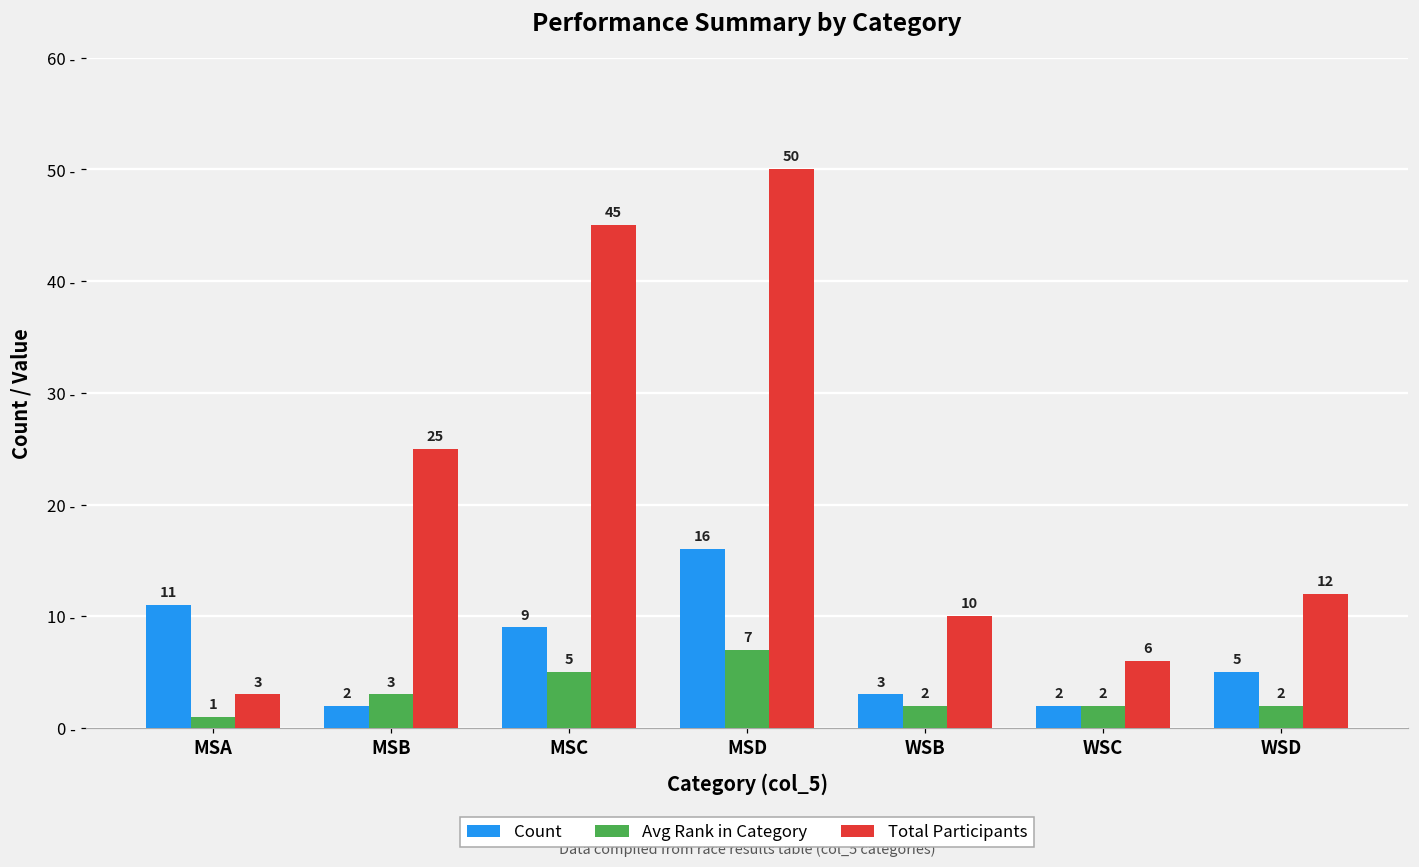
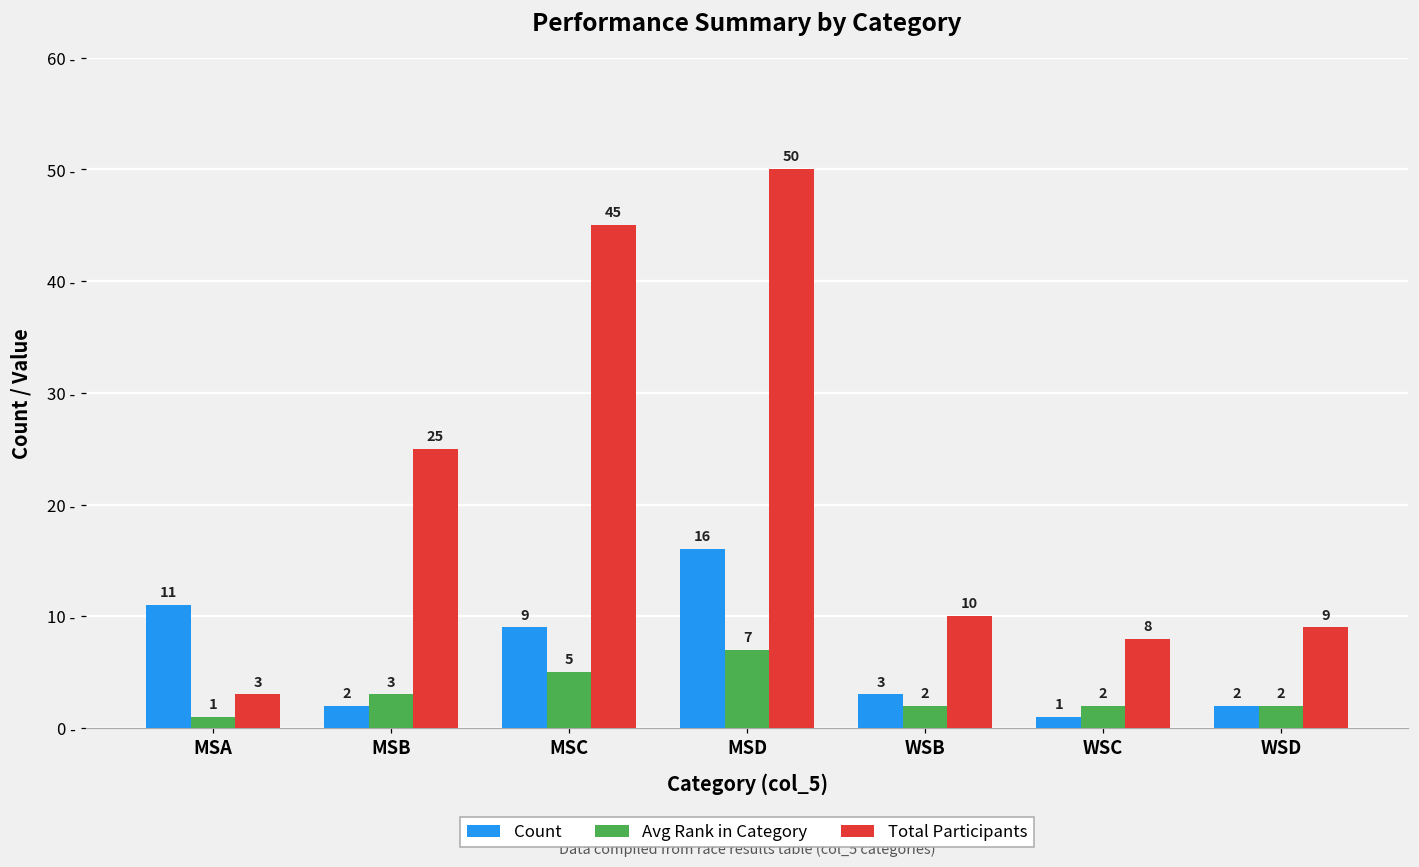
  {
    "Count": {
      "MSA": 11,
      "MSB": 2,
      "MSC": 9,
      "MSD": 16,
      "WSB": 3,
-     "WSC": 2,
-     "WSD": 5
+     "WSC": 1,
+     "WSD": 2
    },
    "Avg Rank in Category": {
      "MSA": 1,
      "MSB": 3,
      "MSC": 5,
      "MSD": 7,
      "WSB": 2,
      "WSC": 2,
      "WSD": 2
    },
    "Total Participants": {
      "MSA": 3,
      "MSB": 25,
      "MSC": 45,
      "MSD": 50,
      "WSB": 10,
-     "WSC": 6,
-     "WSD": 12
+     "WSC": 8,
+     "WSD": 9
    }
  }
